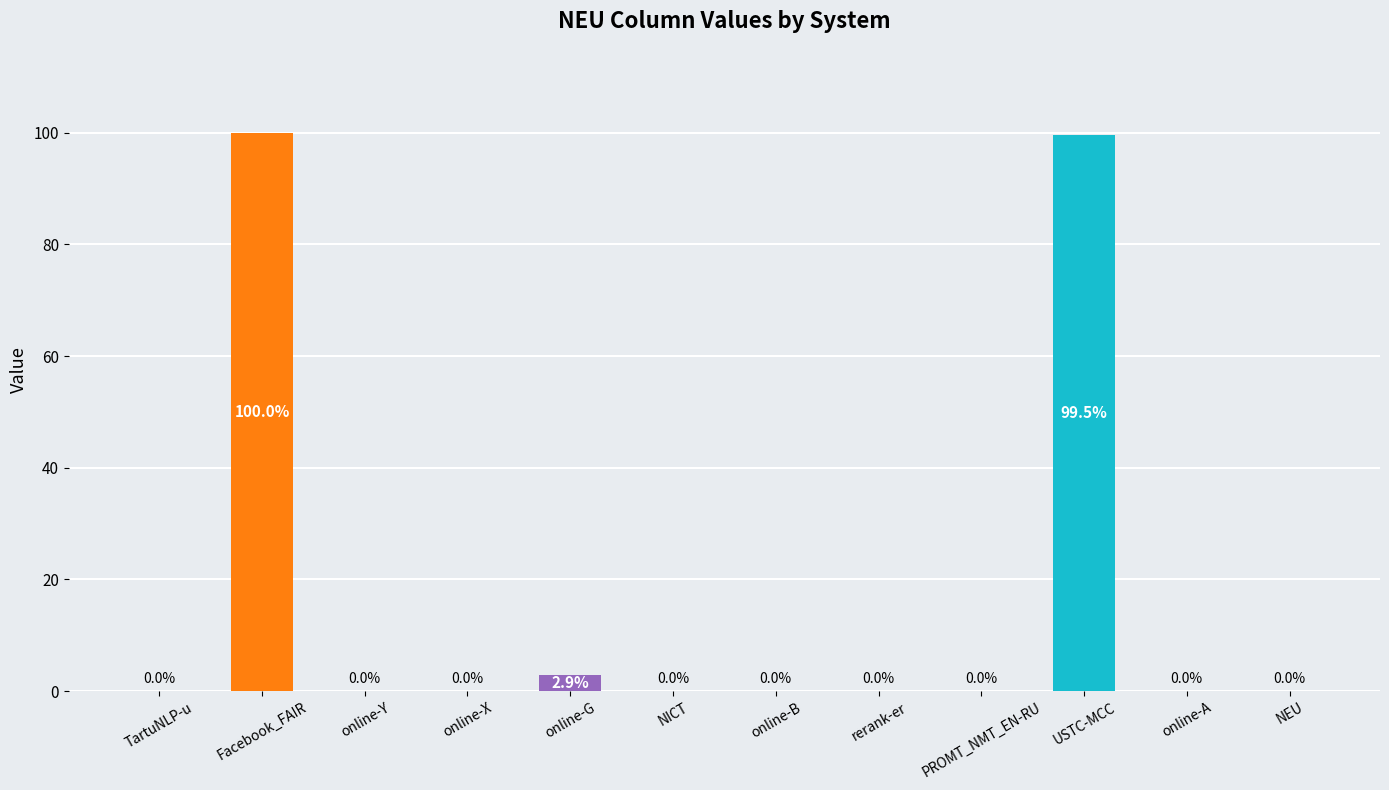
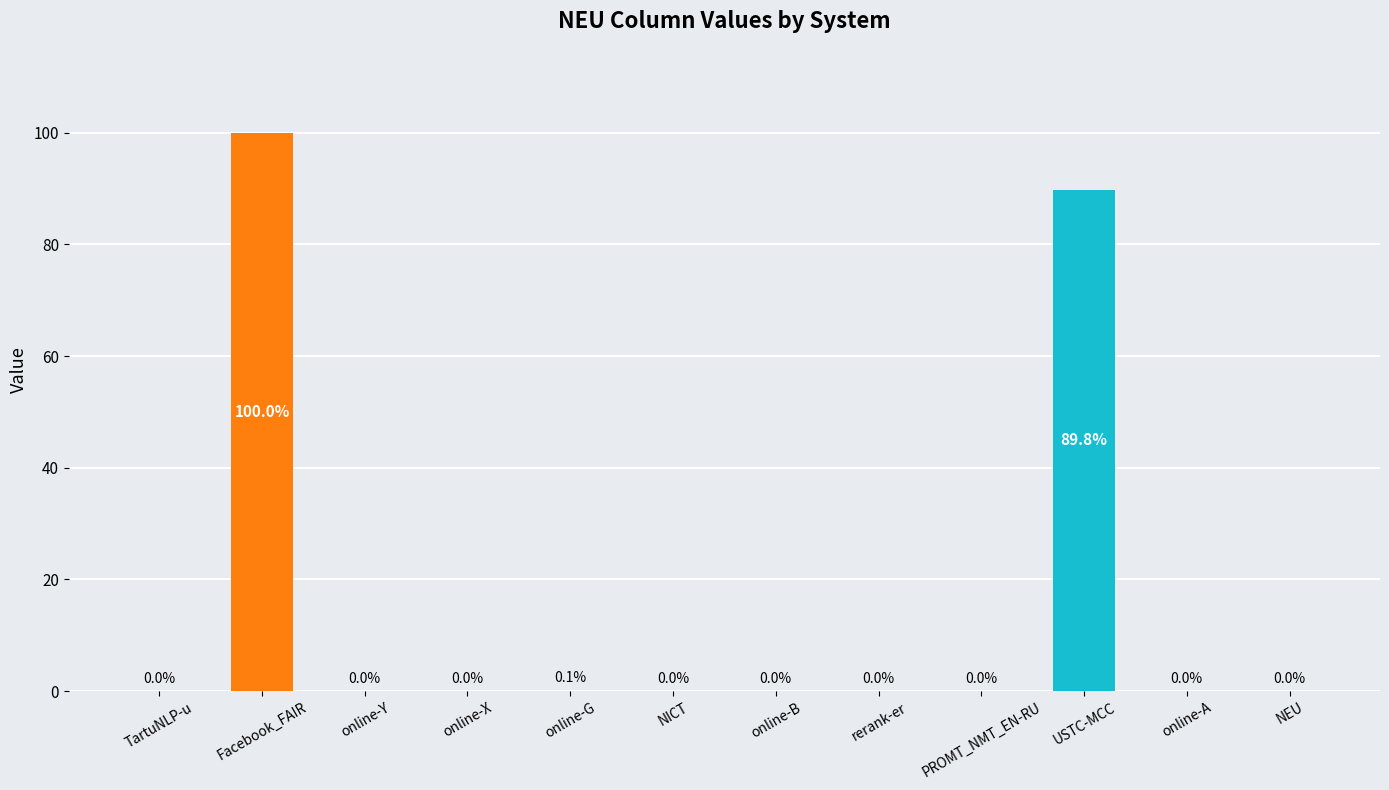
  {
    "TartuNLP-u": "0.0%",
    "Facebook_FAIR": "100.0%",
    "online-Y": "0.0%",
    "online-X": "0.0%",
-   "online-G": "2.9%",
+   "online-G": "0.1%",
    "NICT": "0.0%",
    "online-B": "0.0%",
    "rerank-er": "0.0%",
    "PROMT_NMT_EN-RU": "0.0%",
-   "USTC-MCC": "99.5%",
+   "USTC-MCC": "89.8%",
    "online-A": "0.0%",
    "NEU": "0.0%"
  }
